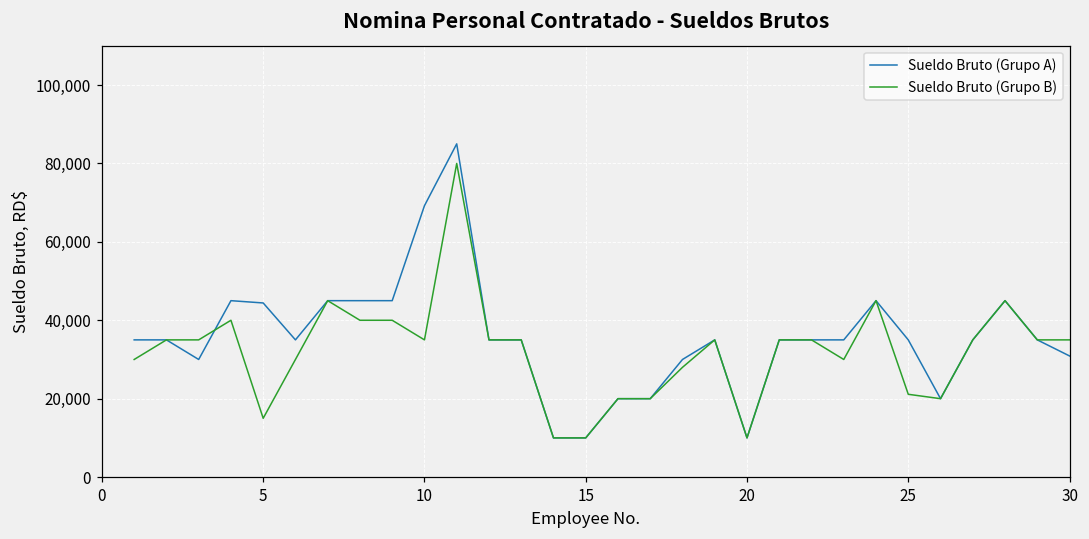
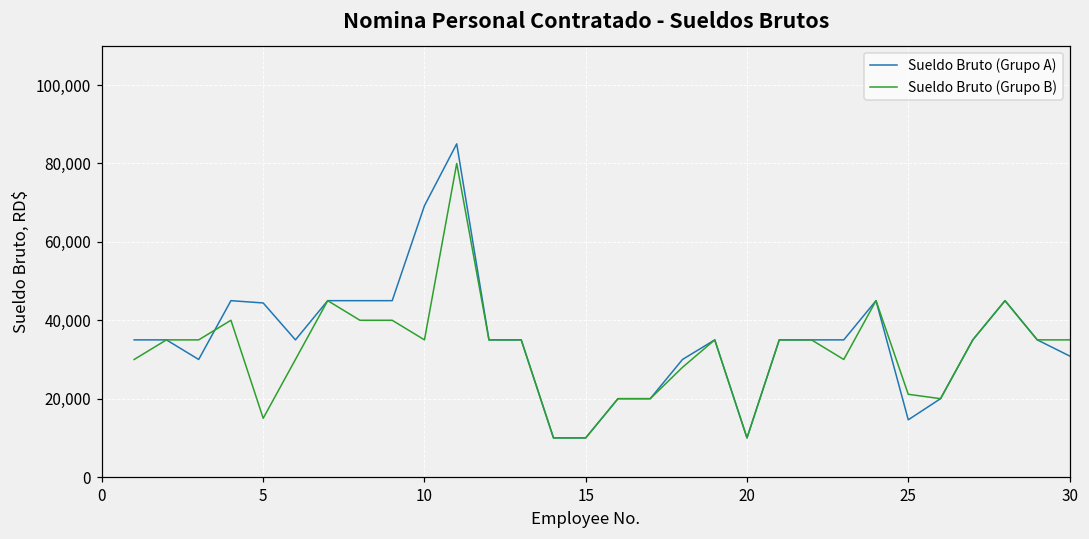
  {
    "Sueldo Bruto (Grupo A)": {
      "5": "44,000",
      "10": "69,000",
-     "25": "35,000",
+     "25": "15,000",
      "30": "31,000"
    },
    "Sueldo Bruto (Grupo B)": {
      "5": "15,000",
      "10": "35,000",
      "25": "21,000",
      "30": "35,000"
    }
  }
